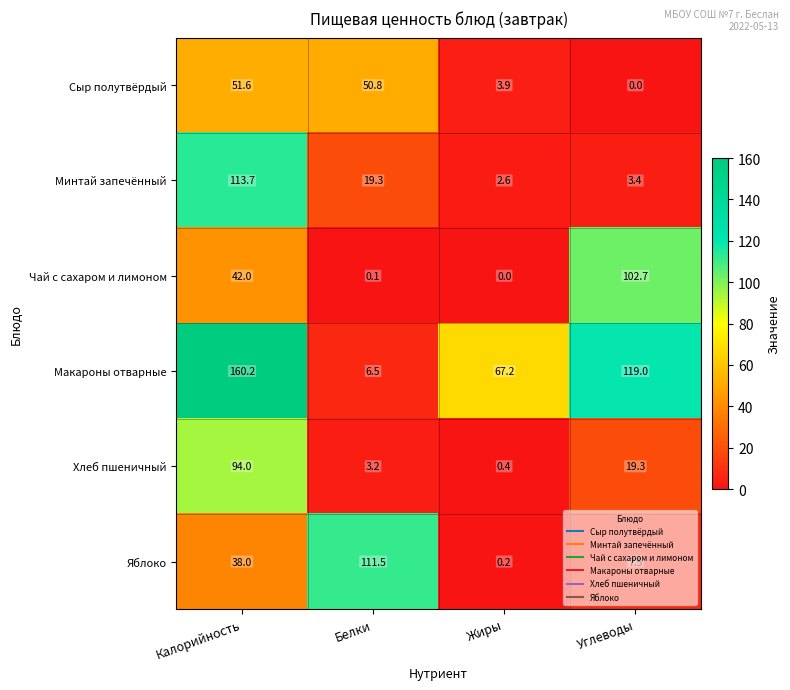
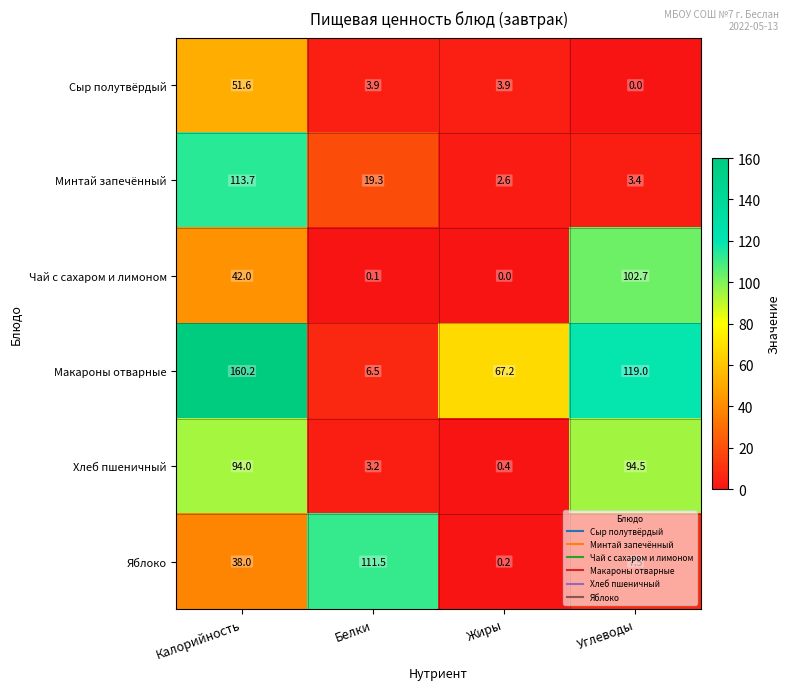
  {
    "Сыр полутвёрдый": {
-     "Белки": 50.8
+     "Белки": 3.9
    },
    "Хлеб пшеничный": {
-     "Углеводы": 19.3
+     "Углеводы": 94.5
    }
  }
